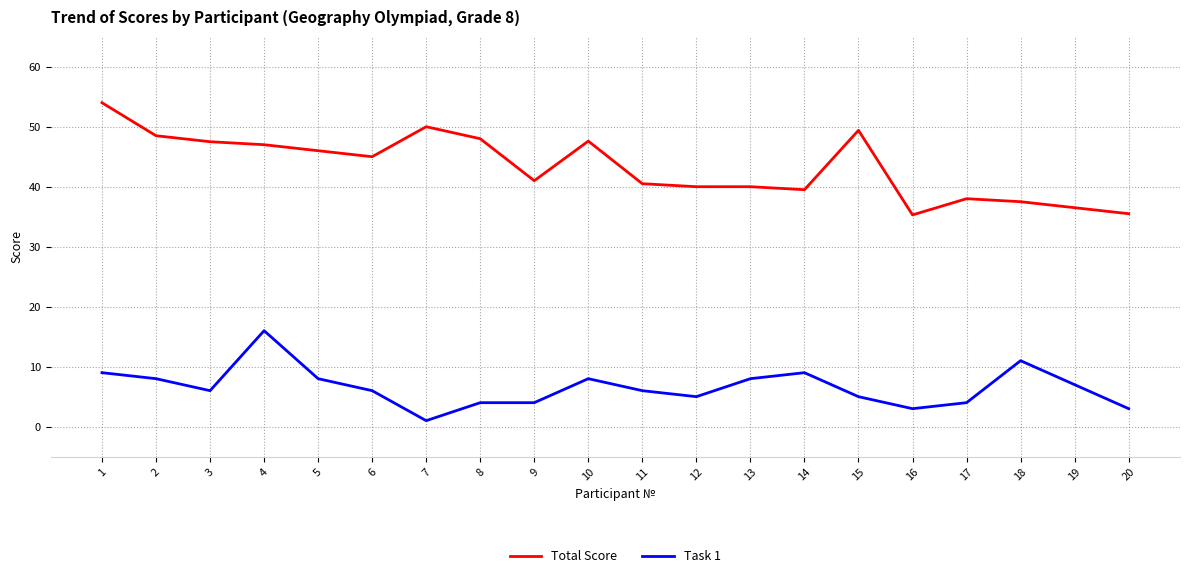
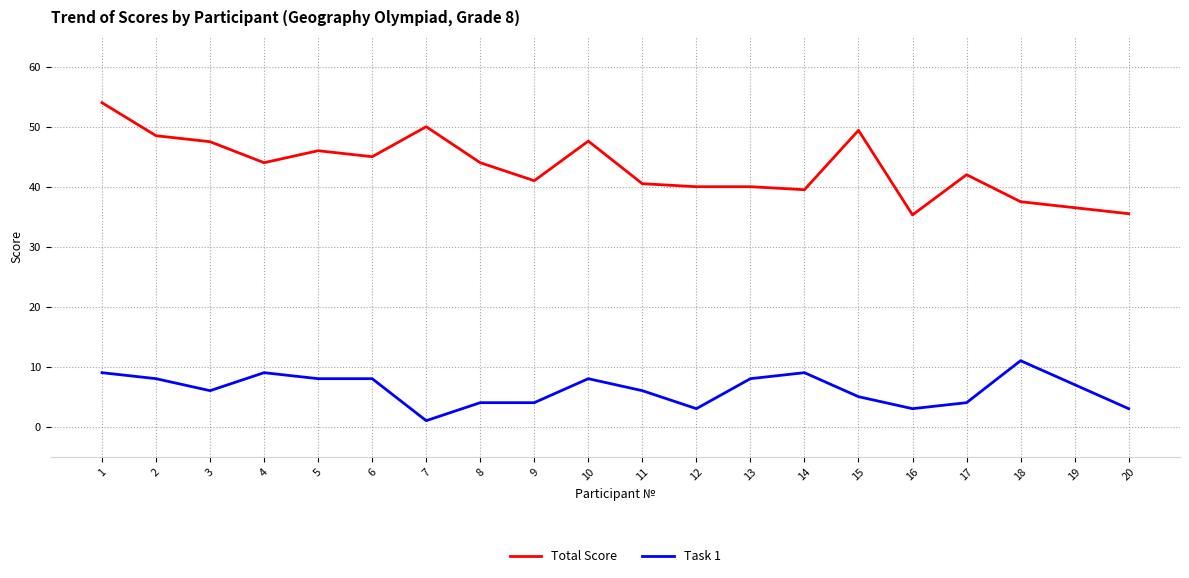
  {
    "Total Score": {
      "1": 54,
      "2": 49,
      "3": 48,
-     "4": 47,
+     "4": 44,
      "5": 46,
      "6": 45,
      "7": 50,
-     "8": 48,
+     "8": 44,
      "9": 41,
      "10": 48,
      "11": 41,
      "12": 40,
      "13": 40,
      "14": 40,
      "15": 49,
      "16": 35,
-     "17": 38,
+     "17": 42,
      "18": 38,
      "19": 37,
      "20": 36
    },
    "Task 1": {
      "1": 9,
      "2": 8,
      "3": 6,
-     "4": 16,
+     "4": 9,
      "5": 8,
-     "6": 6,
+     "6": 8,
      "7": 1,
      "8": 4,
      "9": 4,
      "10": 8,
      "11": 6,
-     "12": 5,
+     "12": 3,
      "13": 8,
      "14": 9,
      "15": 5,
      "16": 3,
      "17": 4,
      "18": 11,
      "19": 7,
      "20": 3
    }
  }
